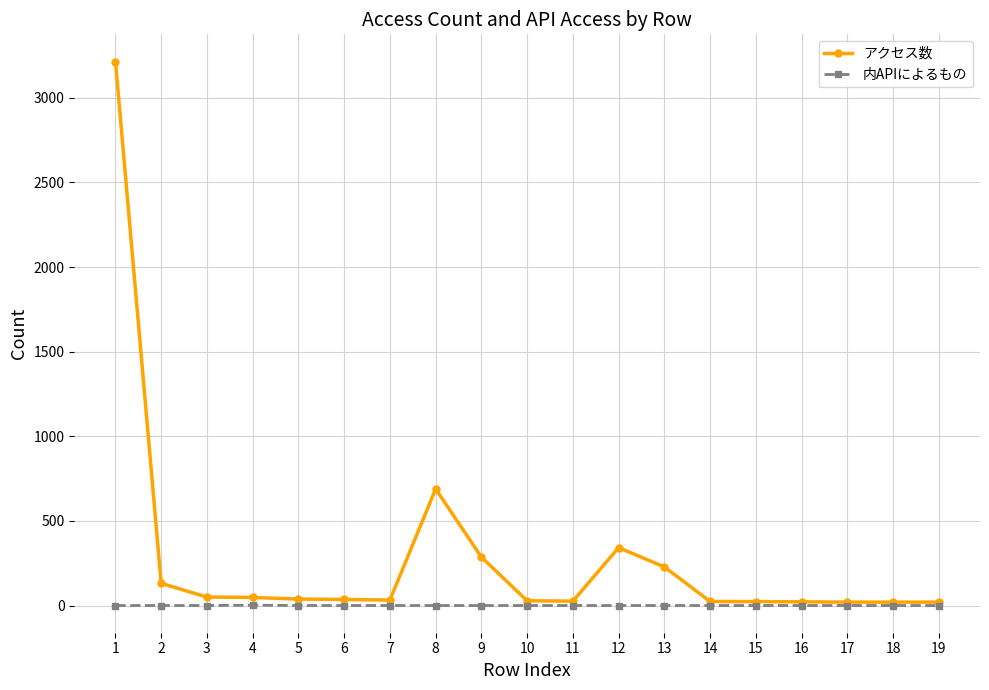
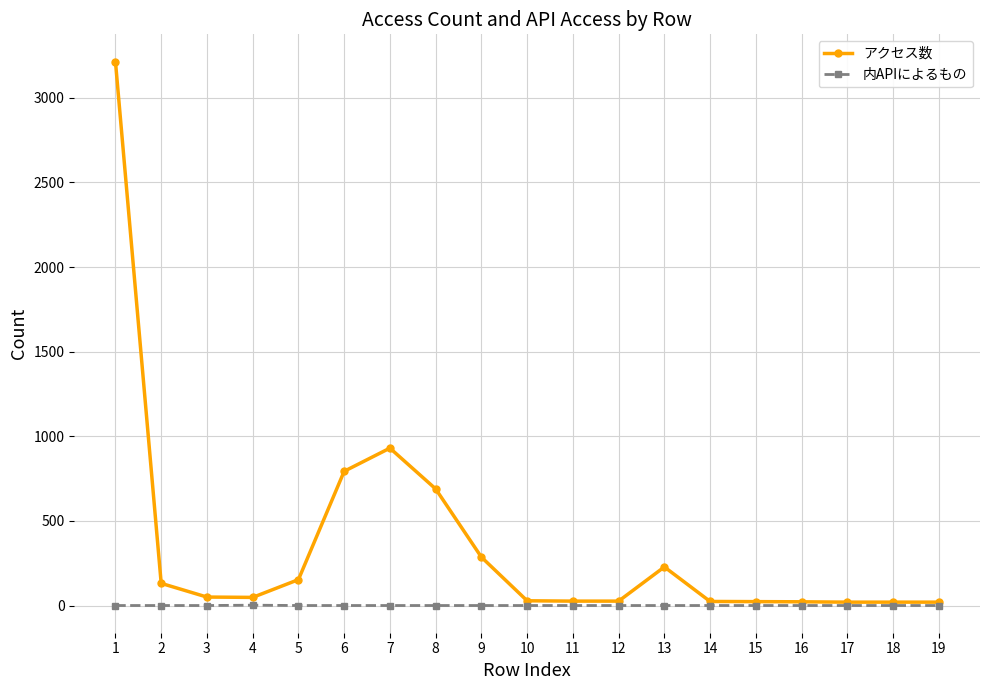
  {
    "アクセス数": {
      "1": 3210,
      "2": 130,
      "3": 50,
      "4": 50,
-     "5": 40,
-     "6": 40,
-     "7": 30,
+     "5": 150,
+     "6": 790,
+     "7": 930,
      "8": 690,
      "9": 290,
      "10": 30,
      "11": 30,
-     "12": 340,
+     "12": 30,
      "13": 230,
      "14": 20,
      "15": 20,
      "16": 20,
      "17": 20,
      "18": 20,
      "19": 20
    },
    "内APIによるもの": {
      "1": 0,
      "2": 0,
      "3": 0,
      "4": 0,
      "5": 0,
      "6": 0,
      "7": 0,
      "8": 0,
      "9": 0,
      "10": 0,
      "11": 0,
      "12": 0,
      "13": 0,
      "14": 0,
      "15": 0,
      "16": 0,
      "17": 0,
      "18": 0,
      "19": 0
    }
  }
